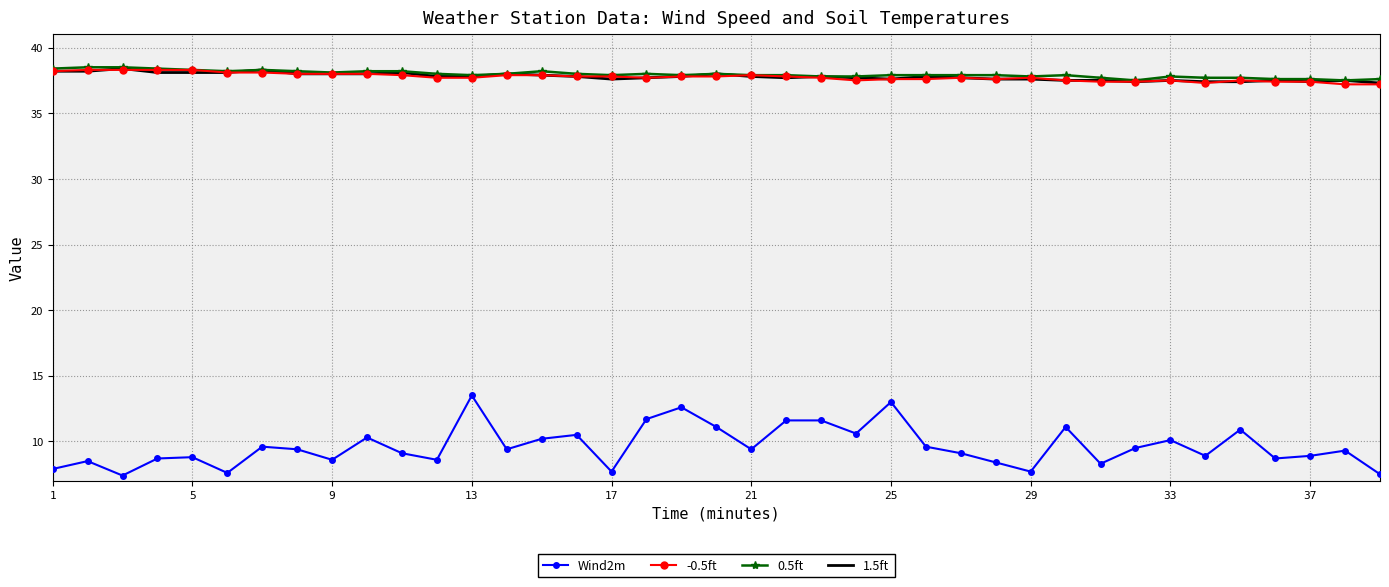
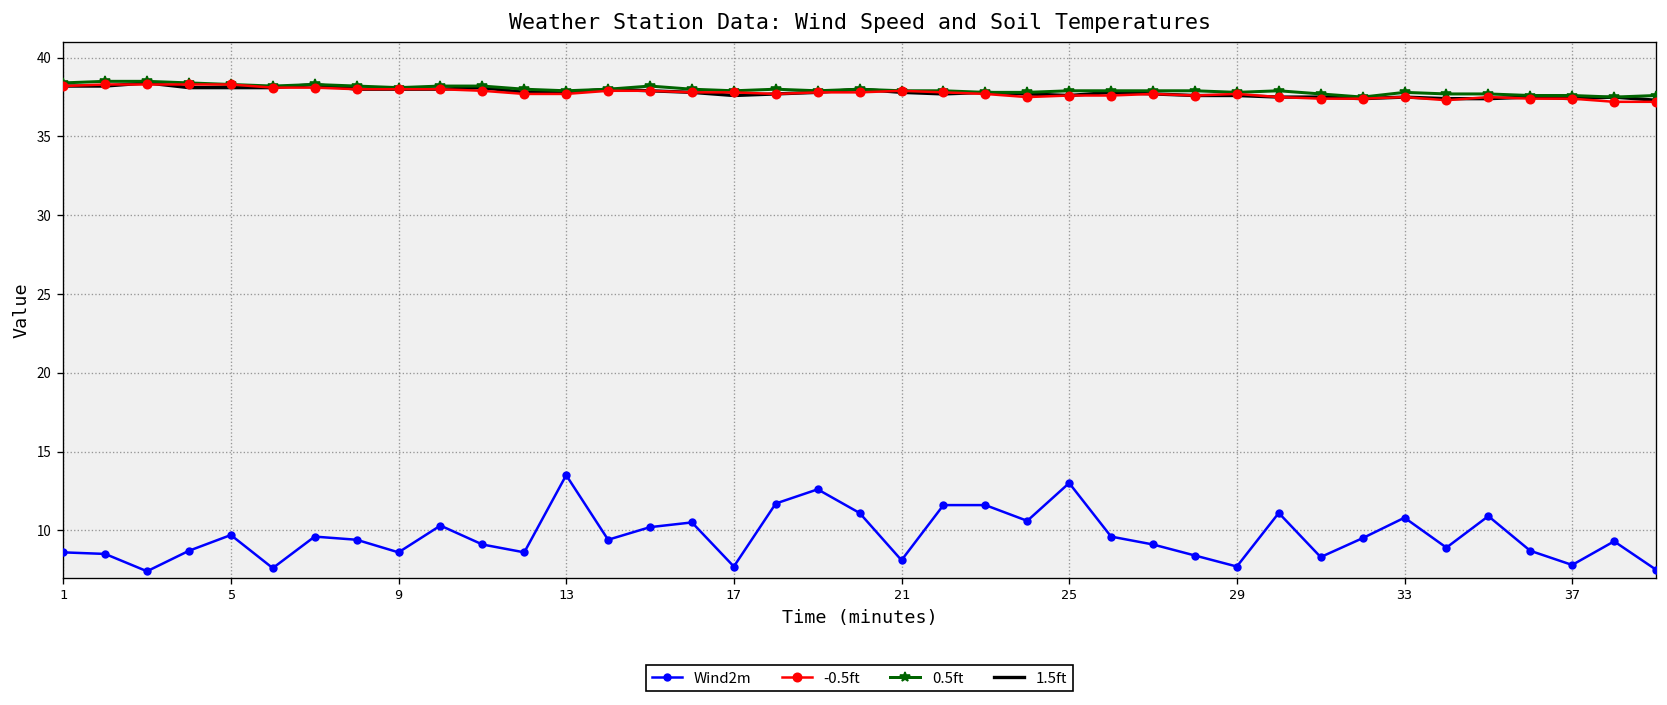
  {
    "Wind2m": {
-     "1": 7.9,
-     "5": 8.8,
+     "1": 8.6,
+     "5": 9.7,
      "9": 8.6,
      "13": 13.5,
      "17": 7.7,
-     "21": 9.4,
+     "21": 8.1,
      "25": 13.0,
      "29": 7.7,
-     "33": 10.1,
-     "37": 8.9
+     "33": 10.8,
+     "37": 7.8
    },
    "0.5ft": {
      "1": 38.4,
      "25": 37.9,
      "33": 37.8,
      "37": 37.6
    },
    "1.5ft": {
      "5": 38.1,
      "17": 37.6
    }
  }
